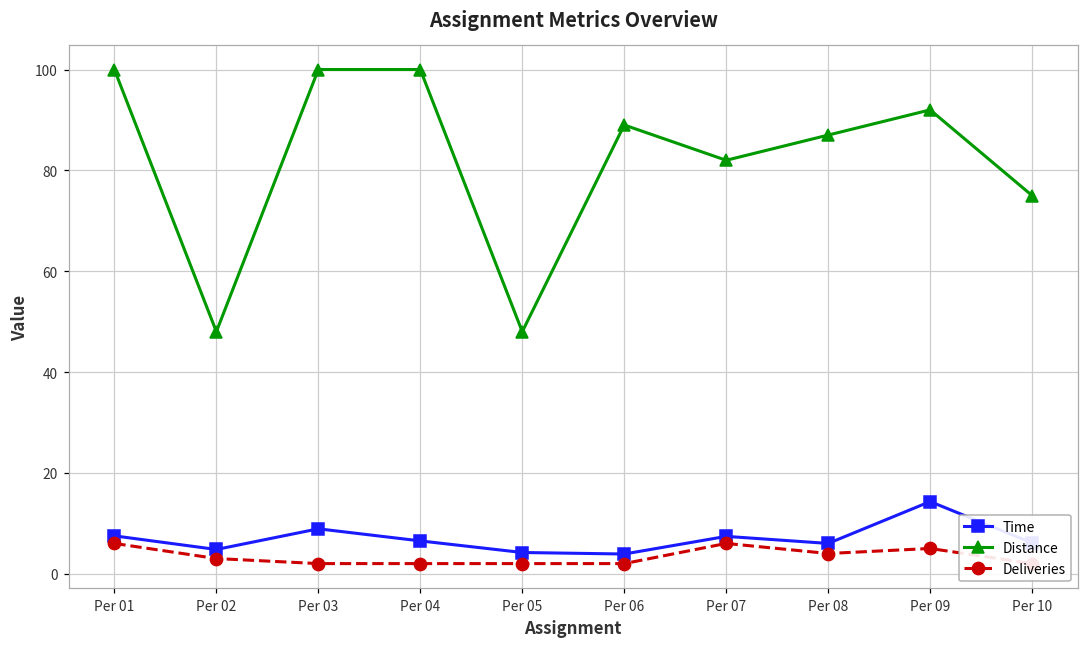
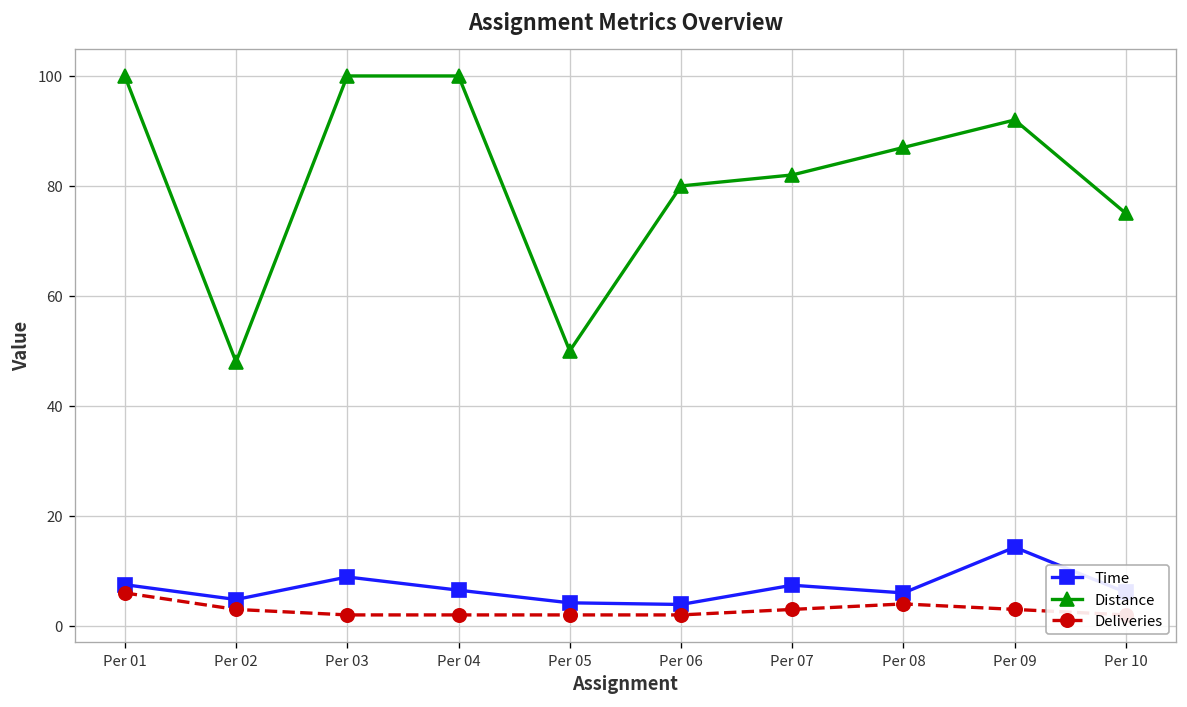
  {
    "Time": {
      "Per 01": 8,
      "Per 02": 5,
      "Per 03": 9,
      "Per 04": 7,
      "Per 05": 4,
      "Per 06": 4,
      "Per 07": 7,
      "Per 08": 6,
      "Per 09": 14
    },
    "Distance": {
      "Per 01": 100,
      "Per 02": 48,
      "Per 03": 100,
      "Per 04": 100,
-     "Per 05": 48,
-     "Per 06": 89,
+     "Per 05": 50,
+     "Per 06": 80,
      "Per 07": 82,
      "Per 08": 87,
      "Per 09": 92,
      "Per 10": 75
    },
    "Deliveries": {
      "Per 01": 6,
      "Per 02": 3,
      "Per 03": 2,
      "Per 04": 2,
      "Per 05": 2,
      "Per 06": 2,
-     "Per 07": 6,
+     "Per 07": 3,
      "Per 08": 4,
-     "Per 09": 5
+     "Per 09": 3
    }
  }
